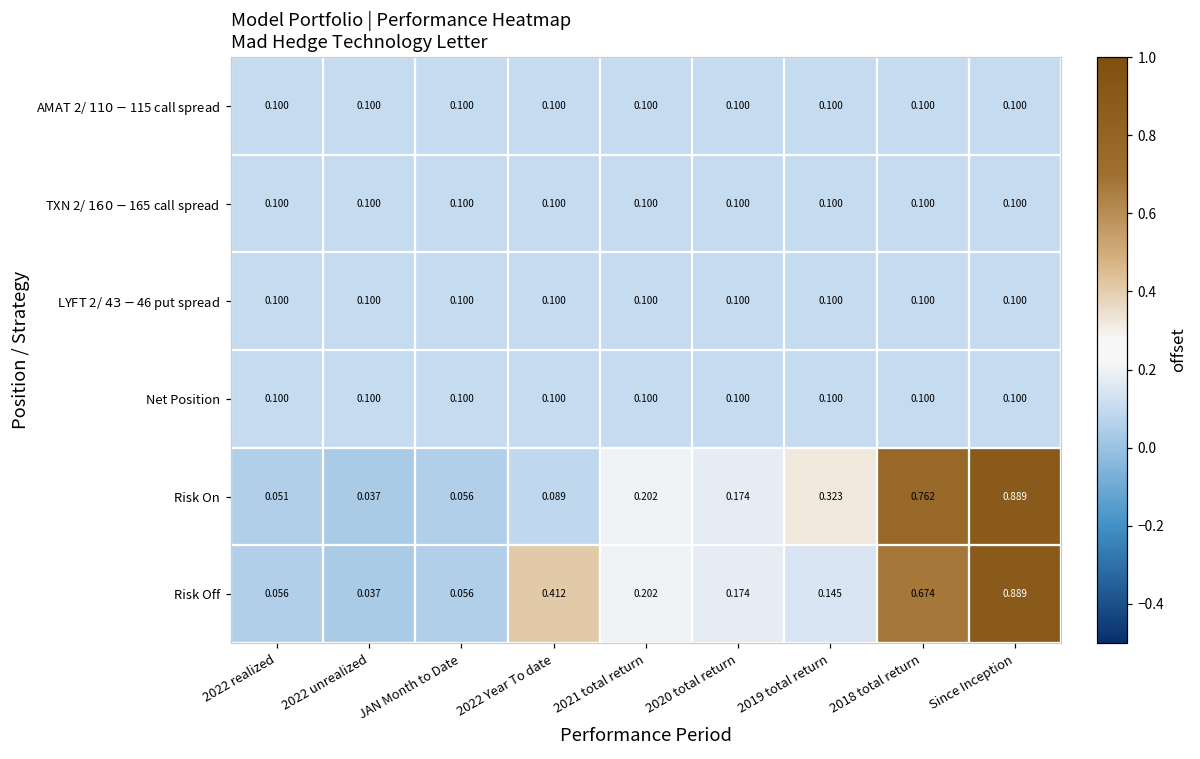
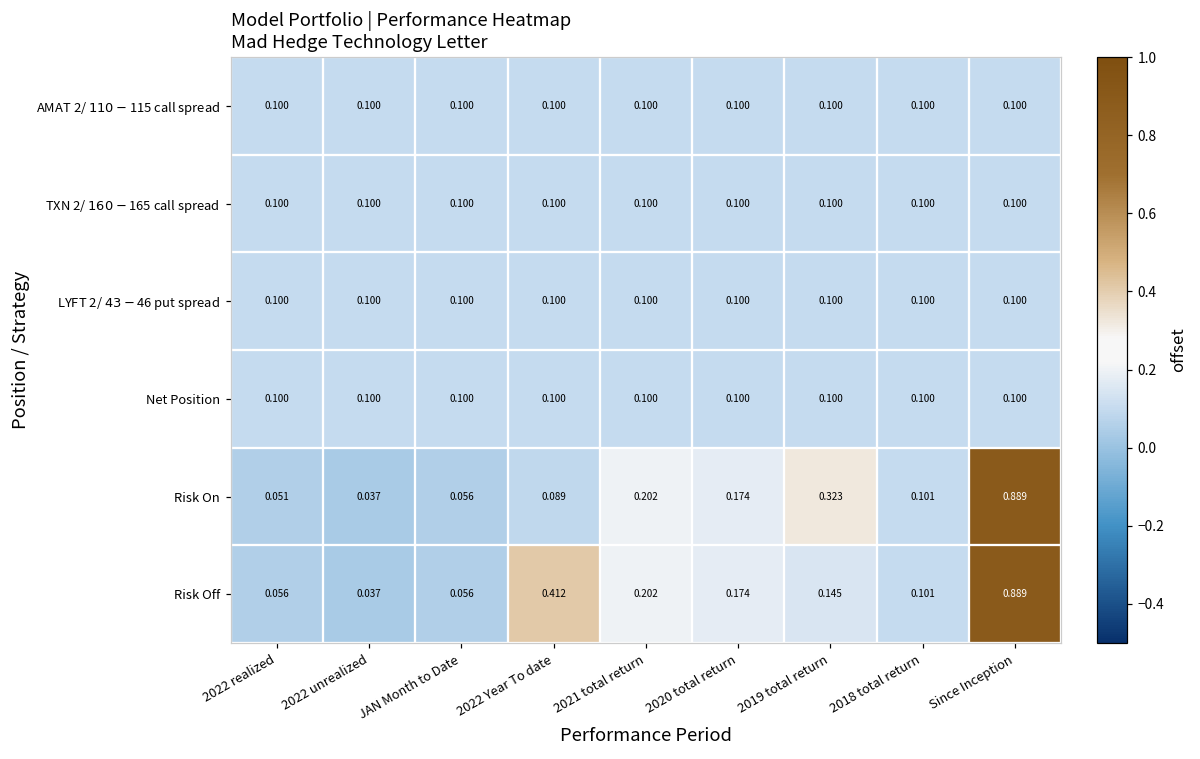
  {
    "Net Position": {
      "2022 realized": 0.100,
      "2022 unrealized": 0.100,
      "JAN Month to Date": 0.100,
      "2022 Year To date": 0.100,
      "2021 total return": 0.100,
      "2020 total return": 0.100,
      "2019 total return": 0.100,
      "2018 total return": 0.100,
      "Since Inception": 0.100
    },
    "Risk On": {
      "2022 realized": 0.051,
      "2022 unrealized": 0.037,
      "JAN Month to Date": 0.056,
      "2022 Year To date": 0.089,
      "2021 total return": 0.202,
      "2020 total return": 0.174,
      "2019 total return": 0.323,
-     "2018 total return": 0.762,
+     "2018 total return": 0.101,
      "Since Inception": 0.889
    },
    "Risk Off": {
      "2022 realized": 0.056,
      "2022 unrealized": 0.037,
      "JAN Month to Date": 0.056,
      "2022 Year To date": 0.412,
      "2021 total return": 0.202,
      "2020 total return": 0.174,
      "2019 total return": 0.145,
-     "2018 total return": 0.674,
+     "2018 total return": 0.101,
      "Since Inception": 0.889
    }
  }
